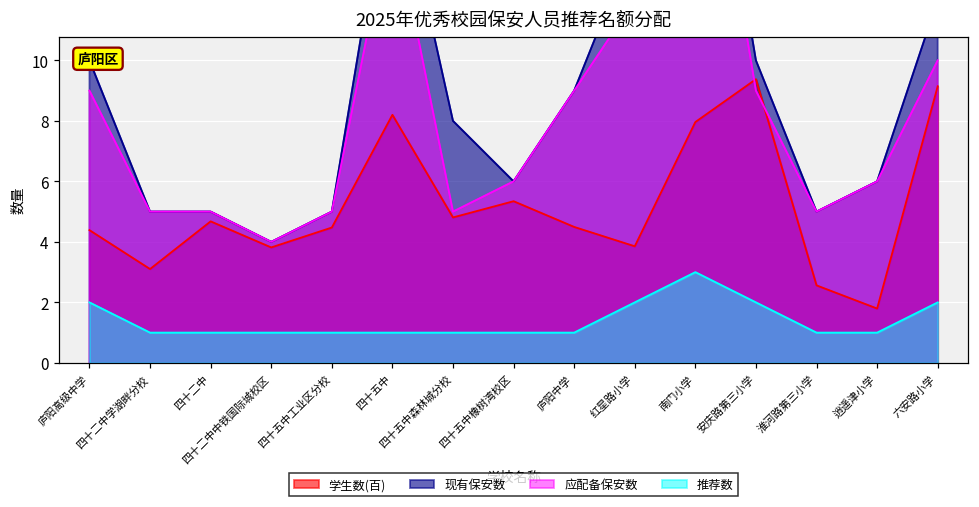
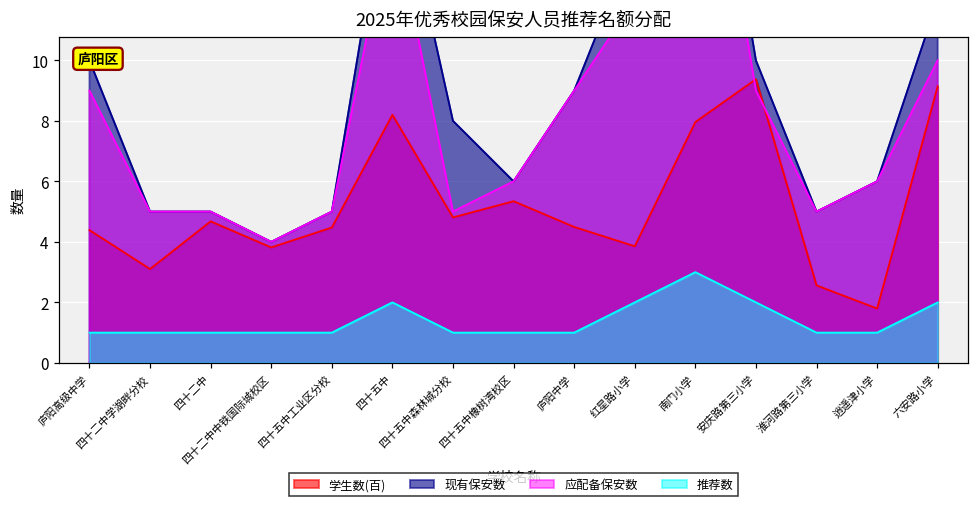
  {
    "学生数(百)": {
      "庐阳高级中学": 4.4,
      "四十二中学湖畔分校": 3.1,
      "四十二中": 4.7,
      "四十二中中铁国际城校区": 3.8,
      "四十五中工业区分校": 4.5,
      "四十五中": 8.2,
      "四十五中森林城分校": 4.8,
      "四十五中橡树湾校区": 5.3,
      "庐阳中学": 4.5,
      "红星路小学": 3.9,
      "南门小学": 8,
      "安庆路第三小学": 9.4,
      "淮河路第三小学": 2.6,
      "逍遥津小学": 1.8,
      "六安路小学": 9.1
    },
    "现有保安数": {
      "四十五中森林城分校": 8,
      "安庆路第三小学": 10
    },
    "应配备保安数": {
      "庐阳高级中学": 9,
      "四十五中森林城分校": 5,
      "安庆路第三小学": 9,
      "六安路小学": 10
    },
    "推荐数": {
-     "庐阳高级中学": 2,
+     "庐阳高级中学": 1,
      "四十二中学湖畔分校": 1,
      "四十二中": 1,
      "四十二中中铁国际城校区": 1,
      "四十五中工业区分校": 1,
-     "四十五中": 1,
+     "四十五中": 2,
      "四十五中森林城分校": 1,
      "四十五中橡树湾校区": 1,
      "庐阳中学": 1,
      "红星路小学": 2,
      "南门小学": 3,
      "安庆路第三小学": 2,
      "淮河路第三小学": 1,
      "逍遥津小学": 1,
      "六安路小学": 2
    }
  }
